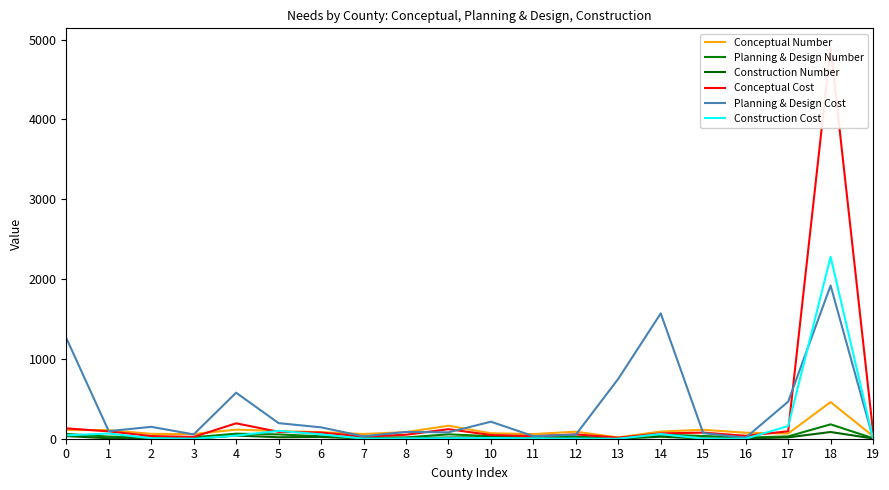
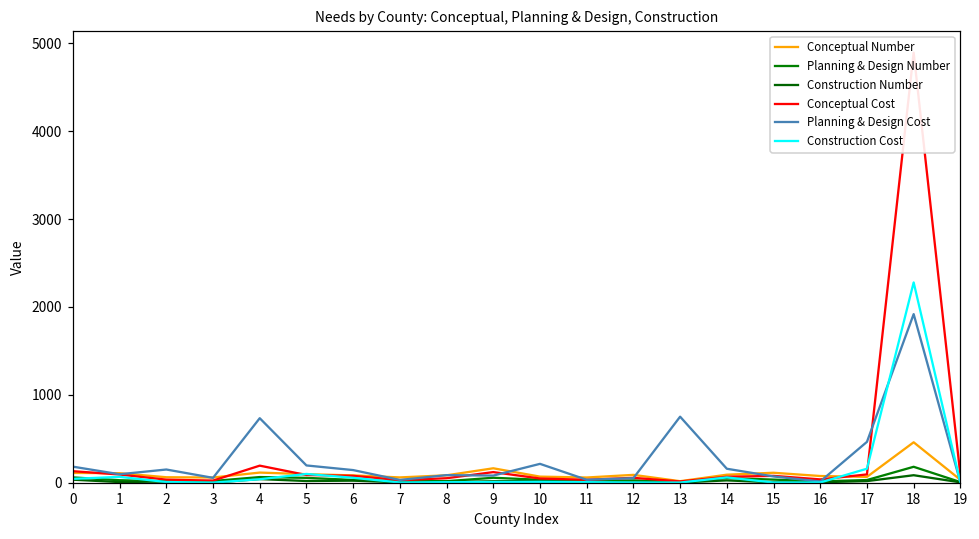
  {
    "Conceptual Number": {
      "4": 100,
      "9": 200,
      "12": 100,
      "15": 100,
      "16": 100,
      "18": 500
    },
    "Conceptual Cost": {
      "4": 200,
      "8": 0,
      "9": 100,
      "19": 100
    },
    "Planning & Design Cost": {
-     "0": 1300,
+     "0": 200,
      "2": 100,
-     "4": 600,
+     "4": 700,
      "5": 200,
      "6": 100,
      "10": 200,
      "13": 800,
-     "14": 1600,
+     "14": 200,
      "17": 500,
      "18": 1900
    },
    "Construction Cost": {
      "17": 200,
      "18": 2300
    }
  }
